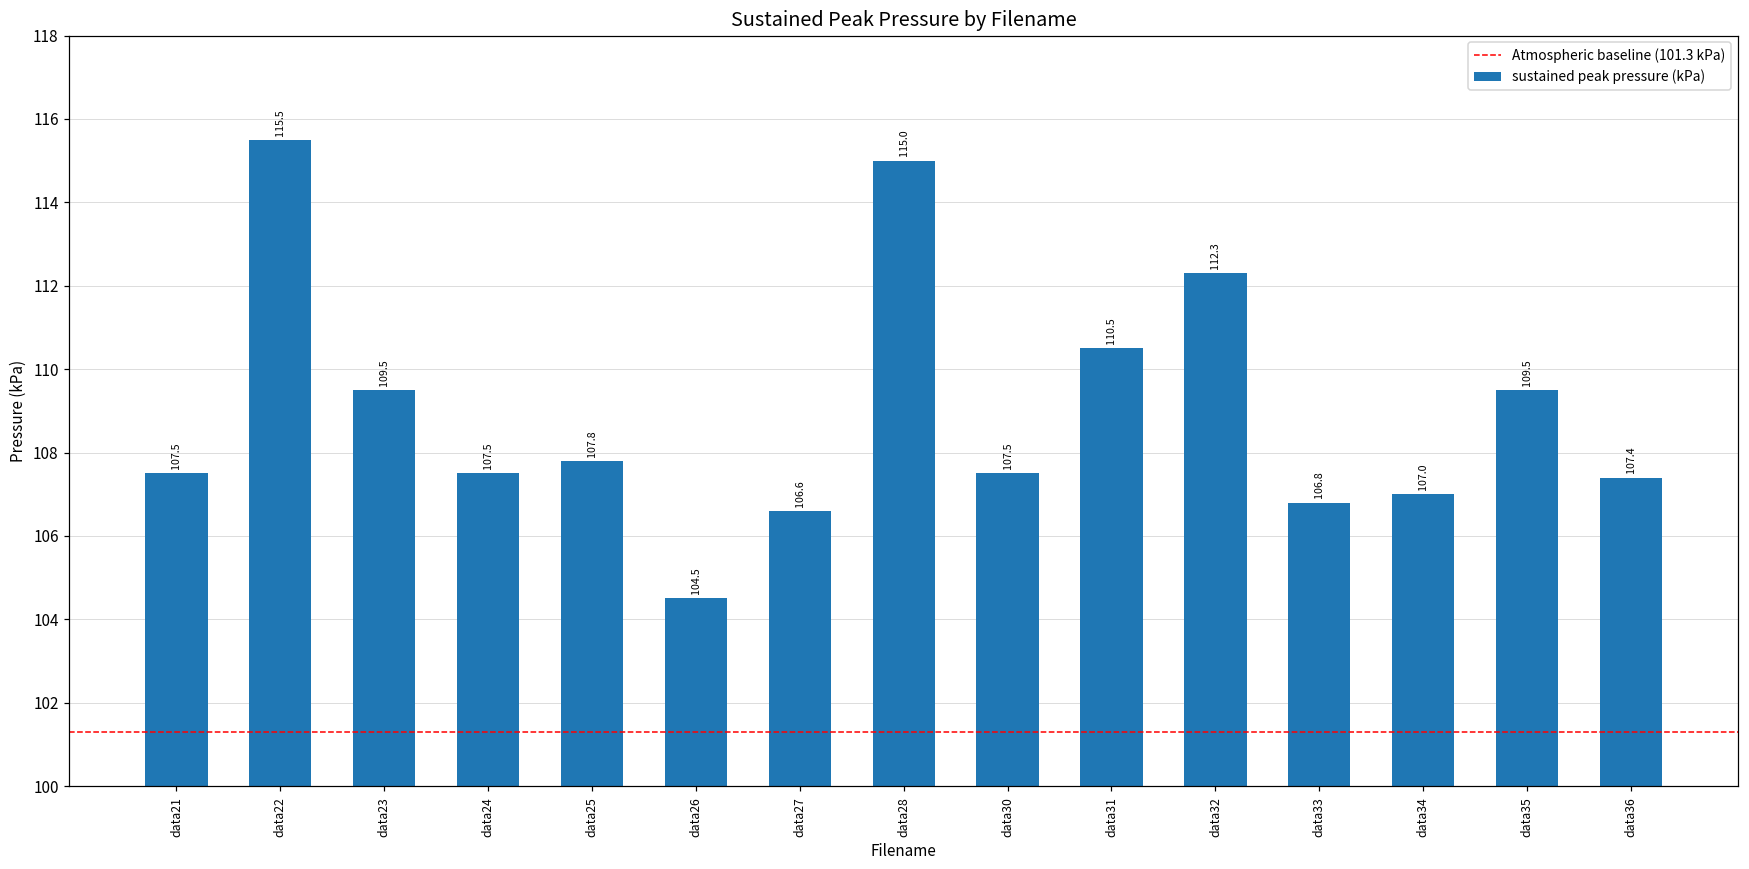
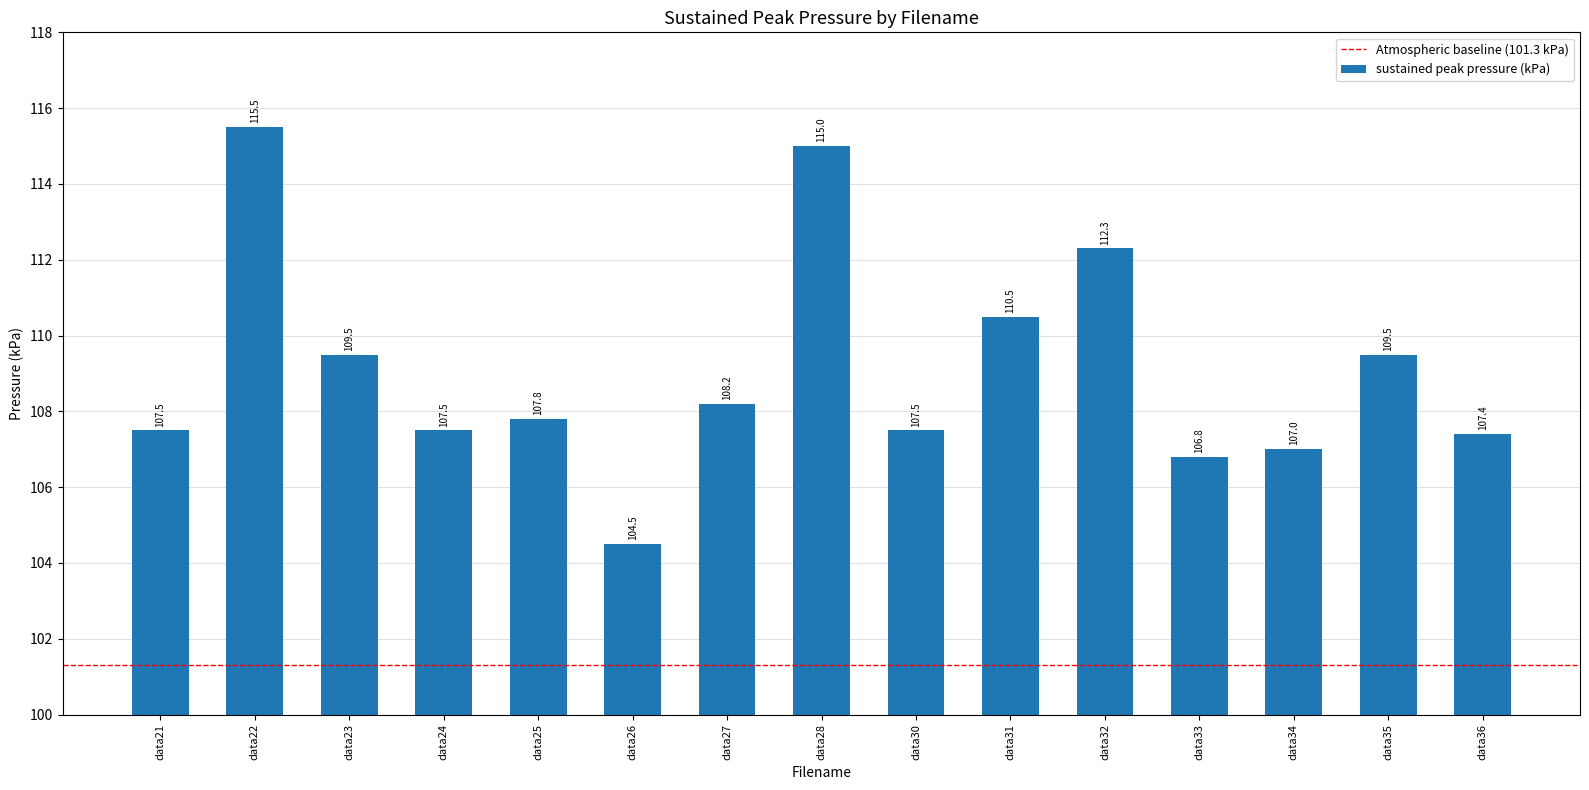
  {
    "data21": 107.5,
    "data22": 115.5,
    "data23": 109.5,
    "data24": 107.5,
    "data25": 107.8,
    "data26": 104.5,
-   "data27": 106.6,
+   "data27": 108.2,
    "data28": 115.0,
    "data30": 107.5,
    "data31": 110.5,
    "data32": 112.3,
    "data33": 106.8,
    "data34": 107.0,
    "data35": 109.5,
    "data36": 107.4
  }
